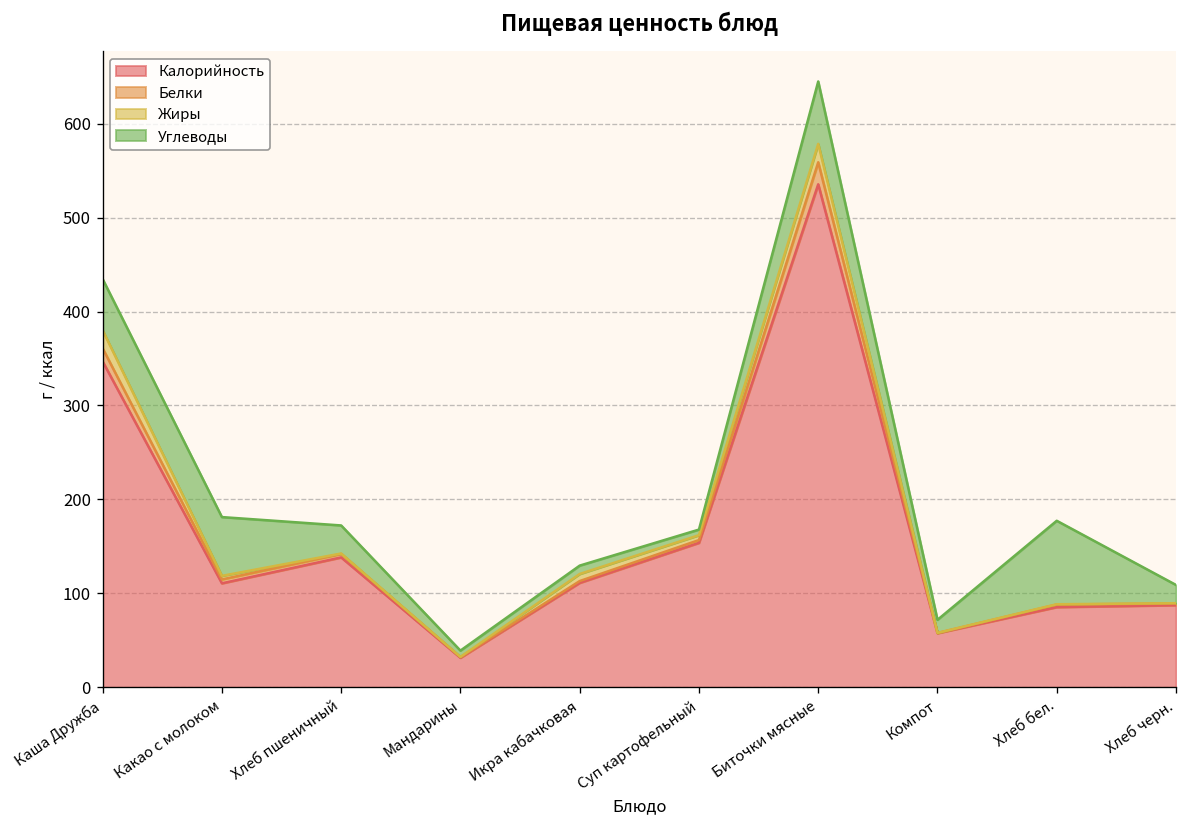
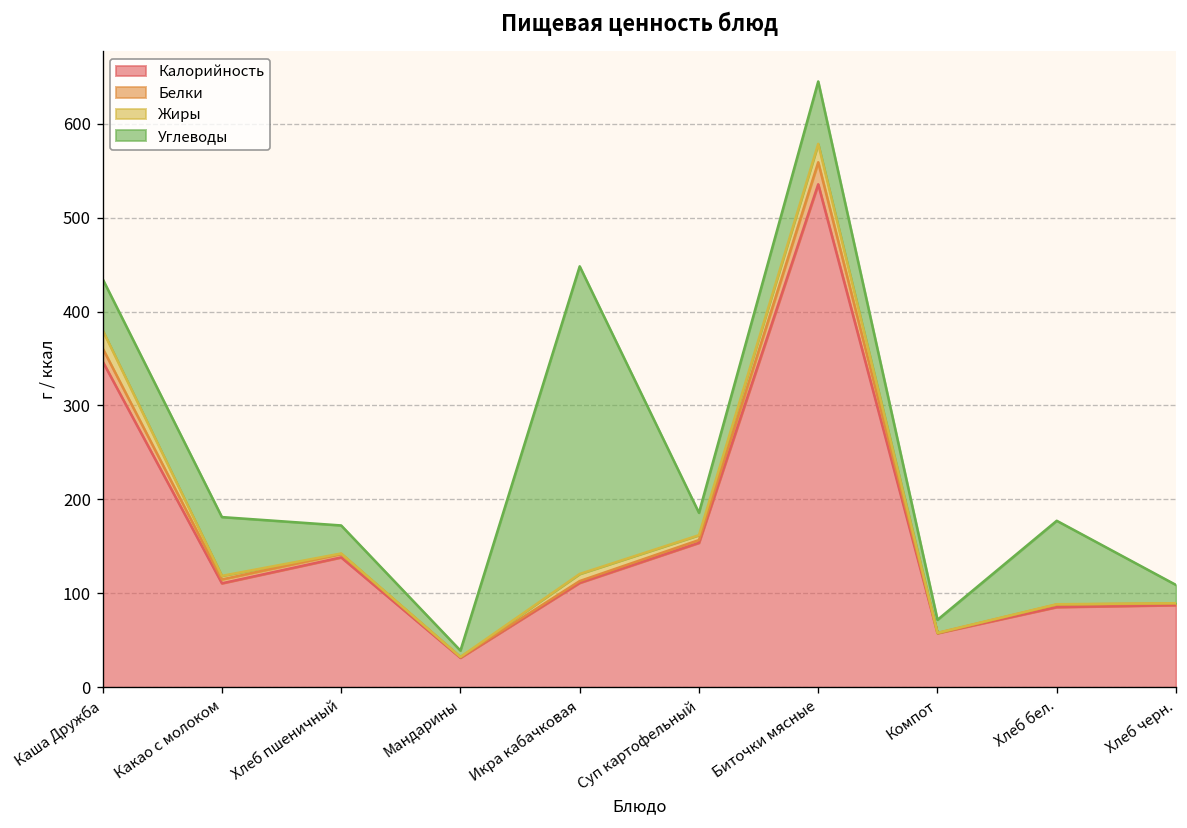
  {
    "Углеводы": {
      "Каша Дружба": 50,
      "Какао с молоком": 60,
      "Хлеб пшеничный": 30,
      "Мандарины": 10,
-     "Икра кабачковая": 10,
-     "Суп картофельный": 10,
+     "Икра кабачковая": 330,
+     "Суп картофельный": 20,
      "Биточки мясные": 70,
      "Компот": 10,
      "Хлеб бел.": 90,
      "Хлеб черн.": 20
    }
  }
